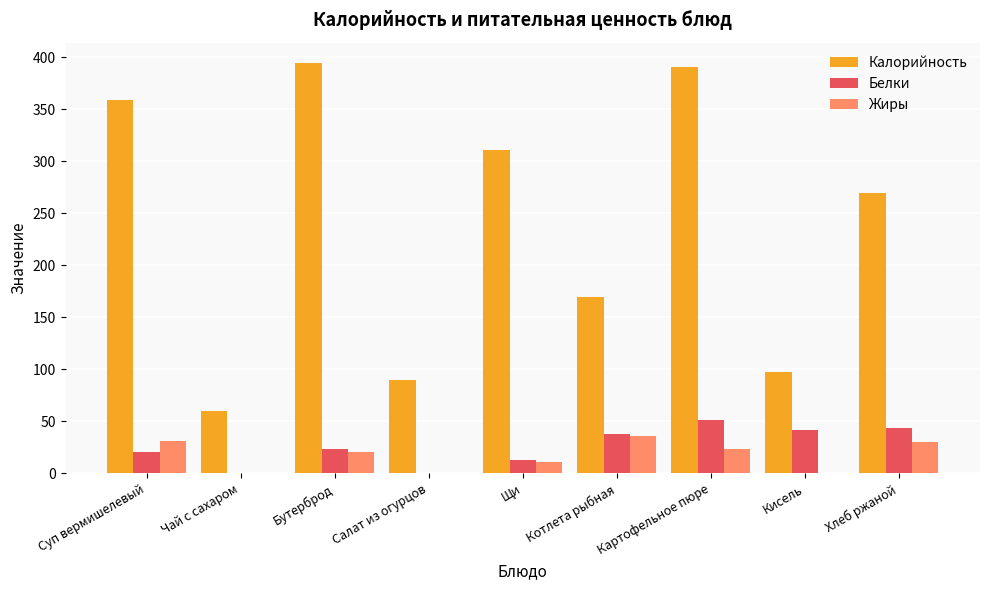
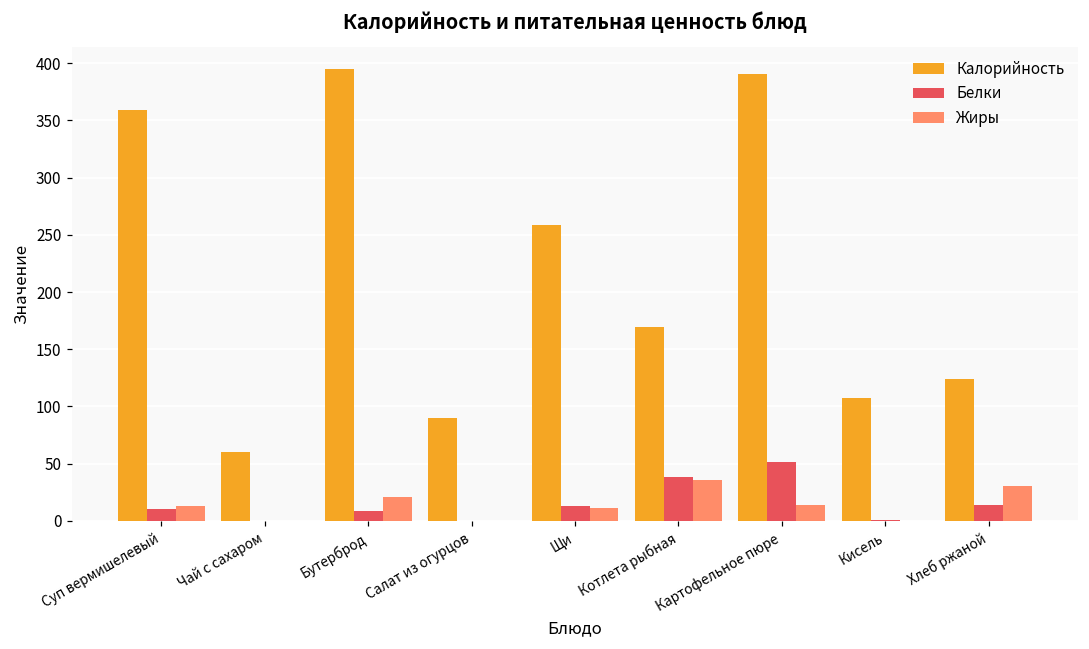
  {
    "Калорийность": {
      "Суп вермишелевый": 359,
      "Чай с сахаром": 60,
      "Бутерброд": 395,
      "Салат из огурцов": 90,
-     "Щи": 311,
+     "Щи": 259,
      "Котлета рыбная": 170,
      "Картофельное пюре": 391,
-     "Кисель": 97,
-     "Хлеб ржаной": 270
+     "Кисель": 108,
+     "Хлеб ржаной": 124
    },
    "Белки": {
-     "Суп вермишелевый": 20,
+     "Суп вермишелевый": 10,
      "Чай с сахаром": 0,
-     "Бутерброд": 24,
+     "Бутерброд": 9,
      "Салат из огурцов": 0,
      "Щи": 13,
      "Котлета рыбная": 38,
      "Картофельное пюре": 51,
-     "Кисель": 42,
-     "Хлеб ржаной": 44
+     "Кисель": 1,
+     "Хлеб ржаной": 14
    },
    "Жиры": {
-     "Суп вермишелевый": 31,
+     "Суп вермишелевый": 13,
      "Чай с сахаром": 0,
      "Бутерброд": 21,
      "Салат из огурцов": 0,
      "Щи": 11,
      "Котлета рыбная": 36,
-     "Картофельное пюре": 24,
+     "Картофельное пюре": 14,
      "Кисель": 0,
      "Хлеб ржаной": 30
    }
  }
